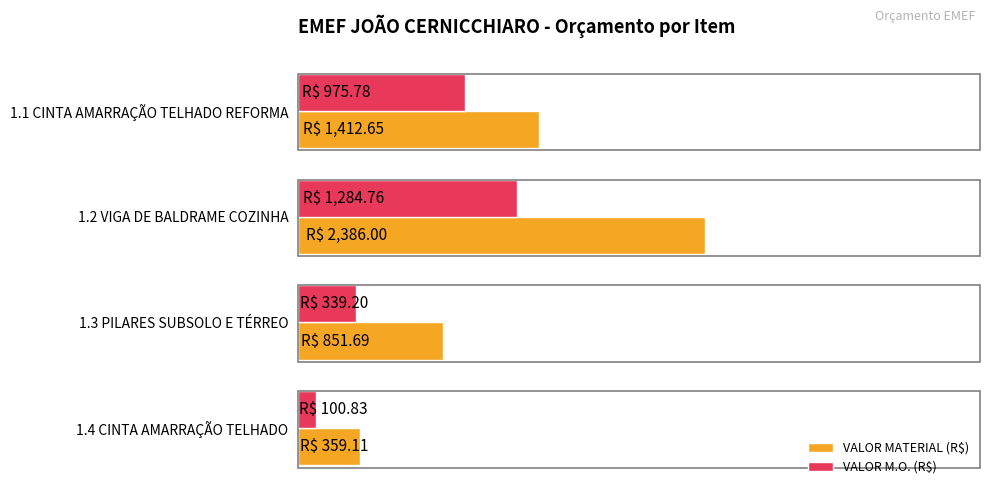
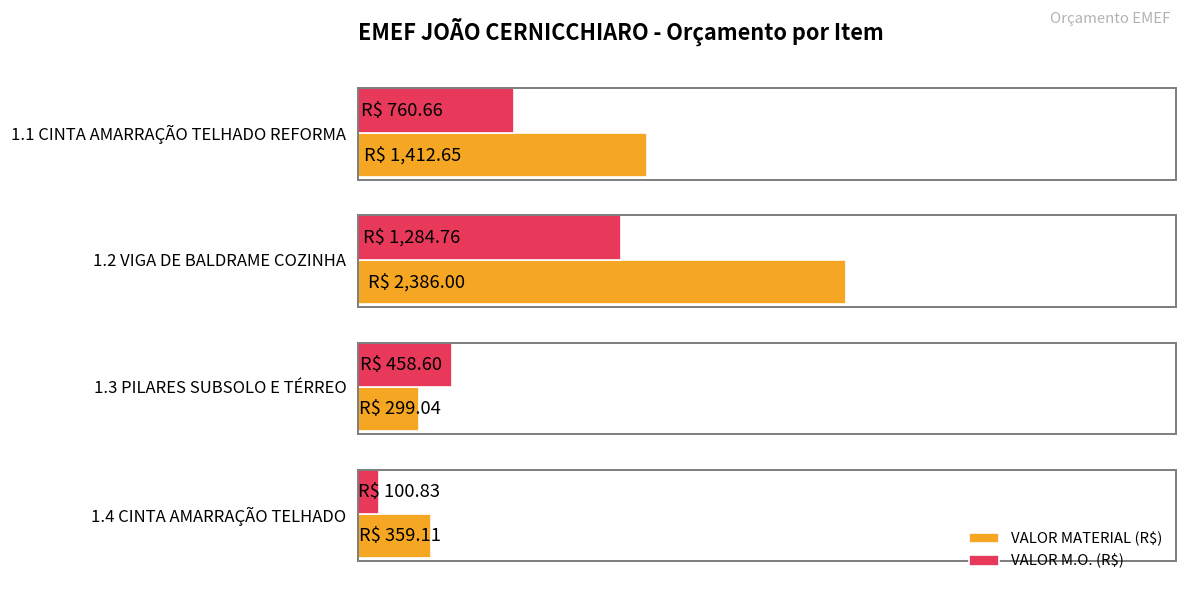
  {
    "VALOR MATERIAL (R$)": {
      "1.1 CINTA AMARRAÇÃO TELHADO REFORMA": "1,412.65",
      "1.2 VIGA DE BALDRAME COZINHA": "2,386.00",
-     "1.3 PILARES SUBSOLO E TÉRREO": "851.69",
+     "1.3 PILARES SUBSOLO E TÉRREO": "299.04",
      "1.4 CINTA AMARRAÇÃO TELHADO": "359.11"
    },
    "VALOR M.O. (R$)": {
-     "1.1 CINTA AMARRAÇÃO TELHADO REFORMA": "975.78",
+     "1.1 CINTA AMARRAÇÃO TELHADO REFORMA": "760.66",
      "1.2 VIGA DE BALDRAME COZINHA": "1,284.76",
-     "1.3 PILARES SUBSOLO E TÉRREO": "339.20",
+     "1.3 PILARES SUBSOLO E TÉRREO": "458.60",
      "1.4 CINTA AMARRAÇÃO TELHADO": "100.83"
    }
  }
